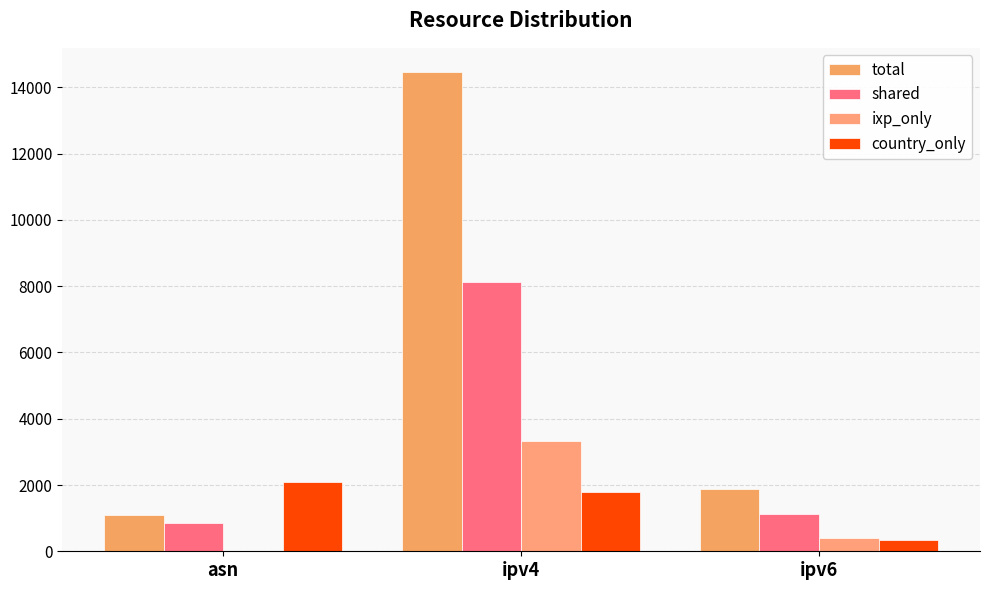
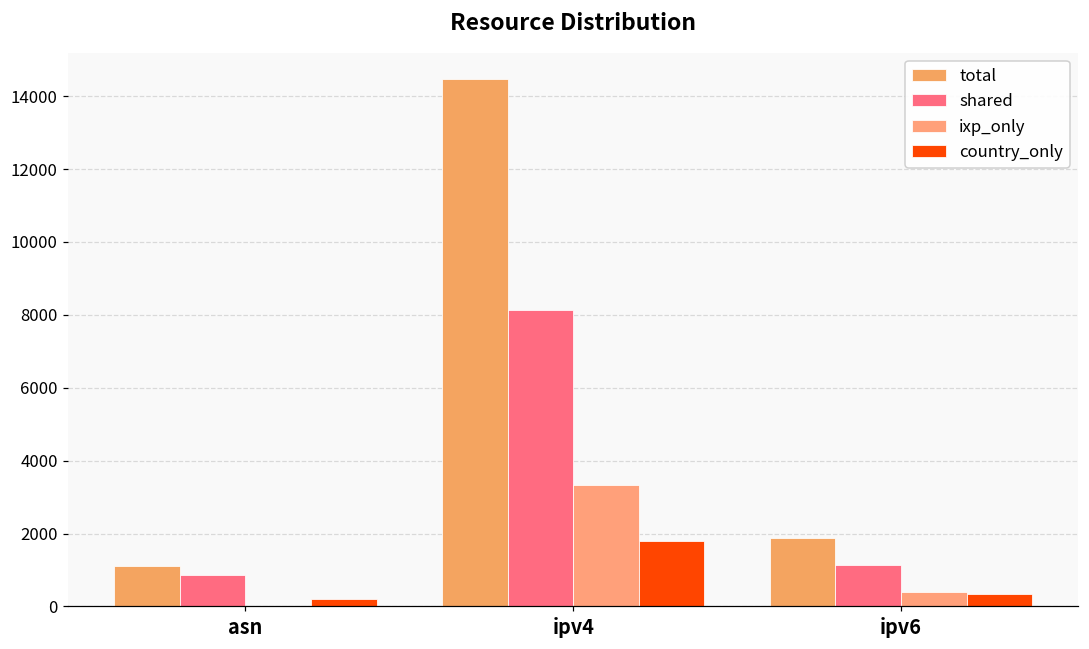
  {
    "country_only": {
-     "asn": 2100,
+     "asn": 200,
      "ipv4": 1800,
      "ipv6": 300
    }
  }
